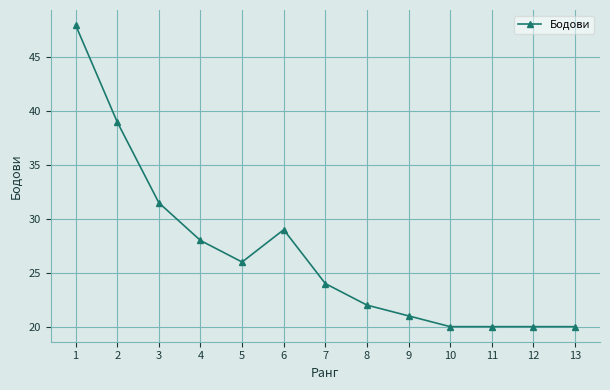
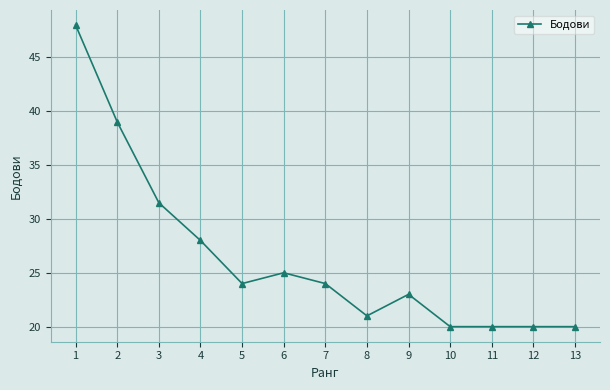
  {
    "1": 48,
    "2": 39,
    "3": 31.5,
    "4": 28,
-   "5": 26,
-   "6": 29,
+   "5": 24,
+   "6": 25,
    "7": 24,
-   "8": 22,
-   "9": 21,
+   "8": 21,
+   "9": 23,
    "10": 20,
    "11": 20,
    "12": 20,
    "13": 20
  }
